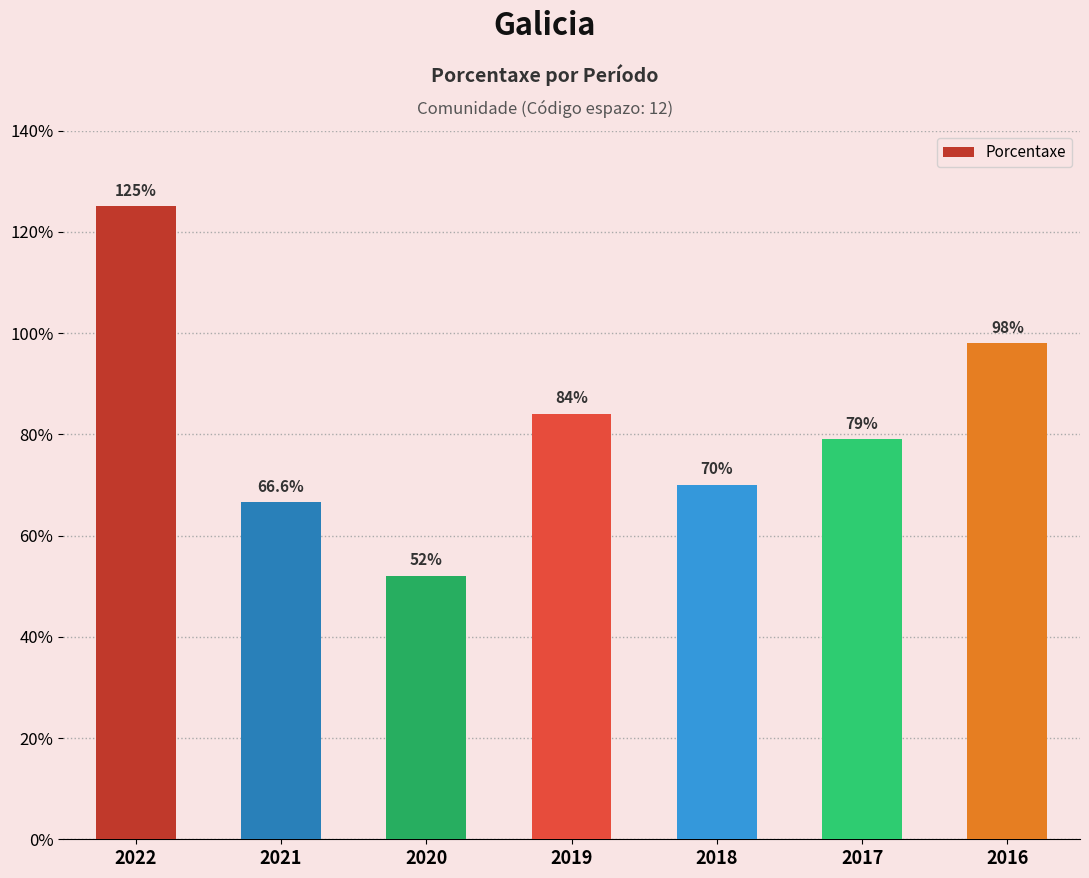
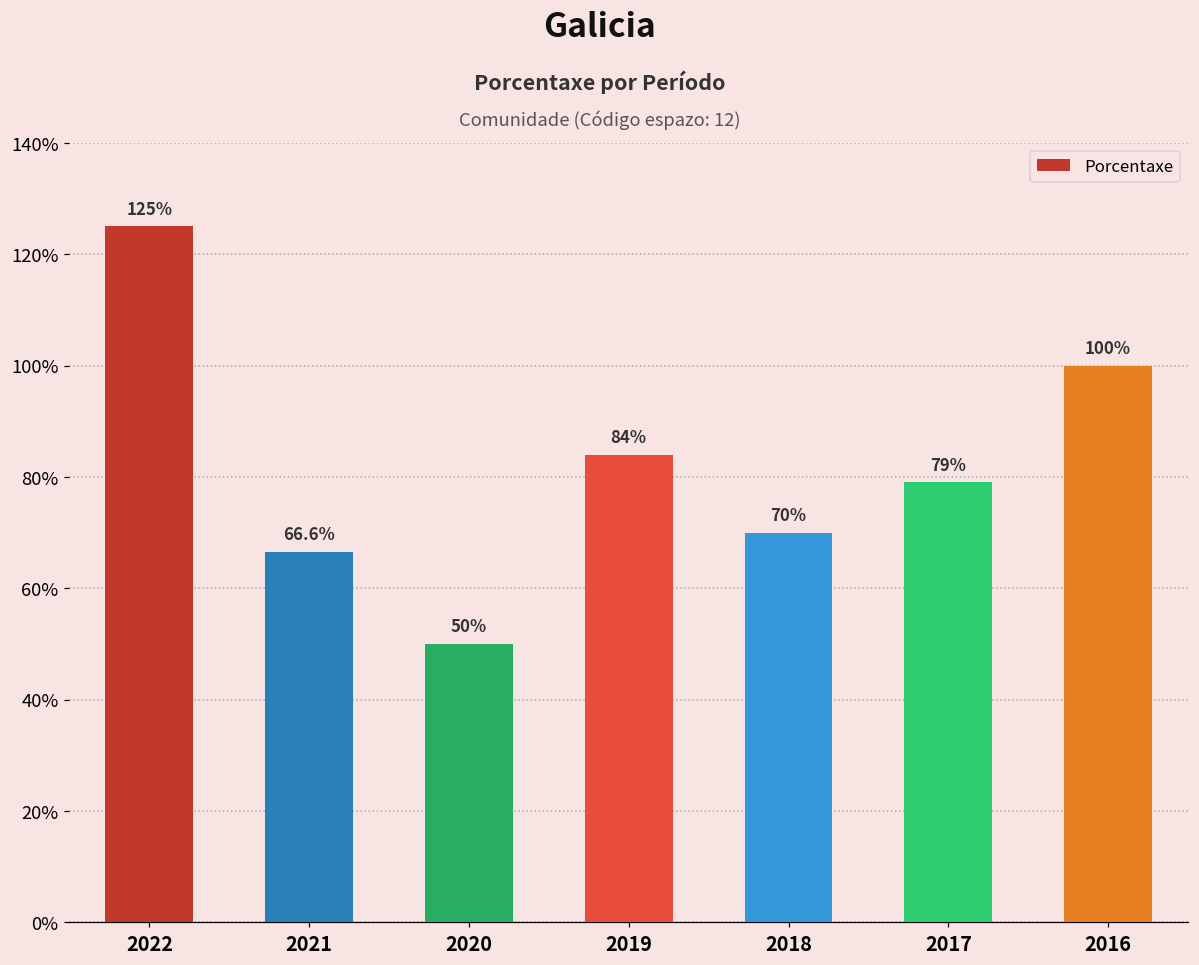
  {
    "2022": "125%",
    "2021": "66.6%",
-   "2020": "52%",
+   "2020": "50%",
    "2019": "84%",
    "2018": "70%",
    "2017": "79%",
-   "2016": "98%"
+   "2016": "100%"
  }
